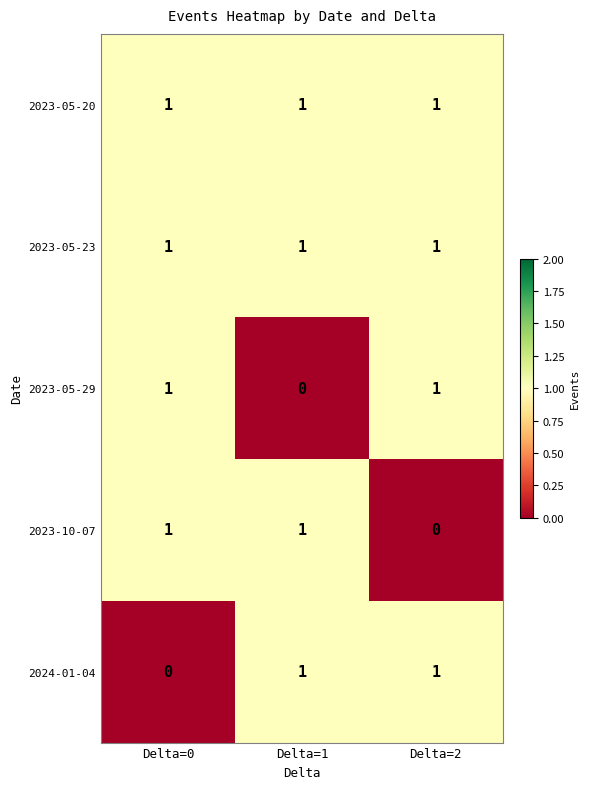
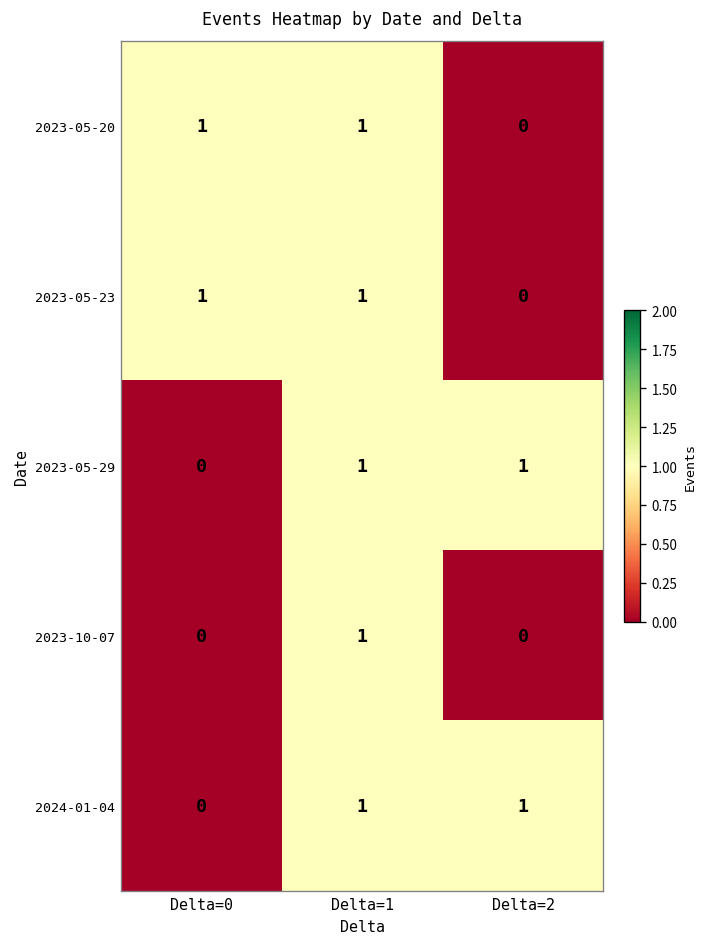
  {
    "2023-05-20": {
      "Delta=0": 1,
      "Delta=1": 1,
-     "Delta=2": 1
+     "Delta=2": 0
    },
    "2023-05-23": {
      "Delta=0": 1,
      "Delta=1": 1,
-     "Delta=2": 1
+     "Delta=2": 0
    },
    "2023-05-29": {
-     "Delta=0": 1,
-     "Delta=1": 0,
+     "Delta=0": 0,
+     "Delta=1": 1,
      "Delta=2": 1
    },
    "2023-10-07": {
-     "Delta=0": 1,
+     "Delta=0": 0,
      "Delta=1": 1,
      "Delta=2": 0
    },
    "2024-01-04": {
      "Delta=0": 0,
      "Delta=1": 1,
      "Delta=2": 1
    }
  }
